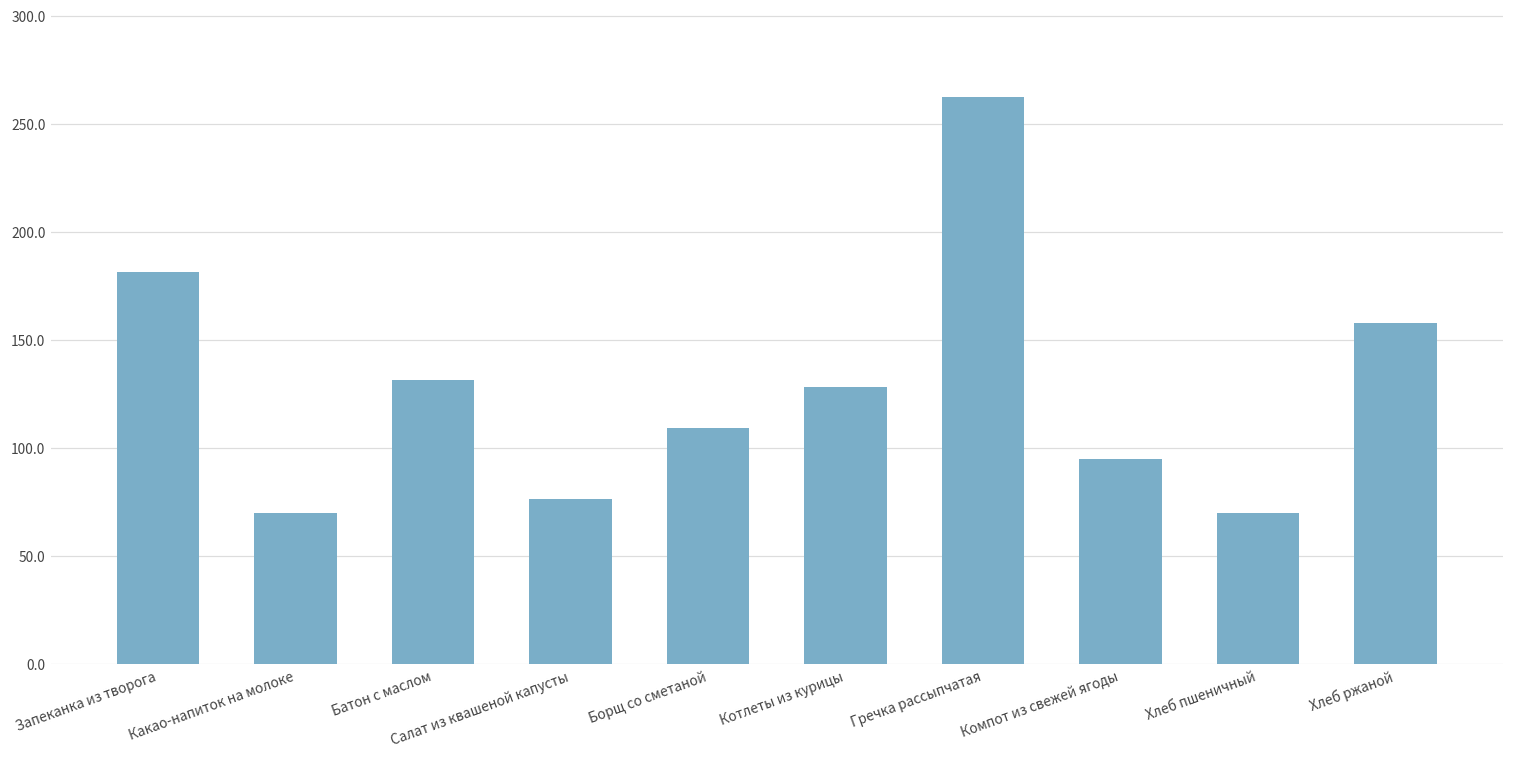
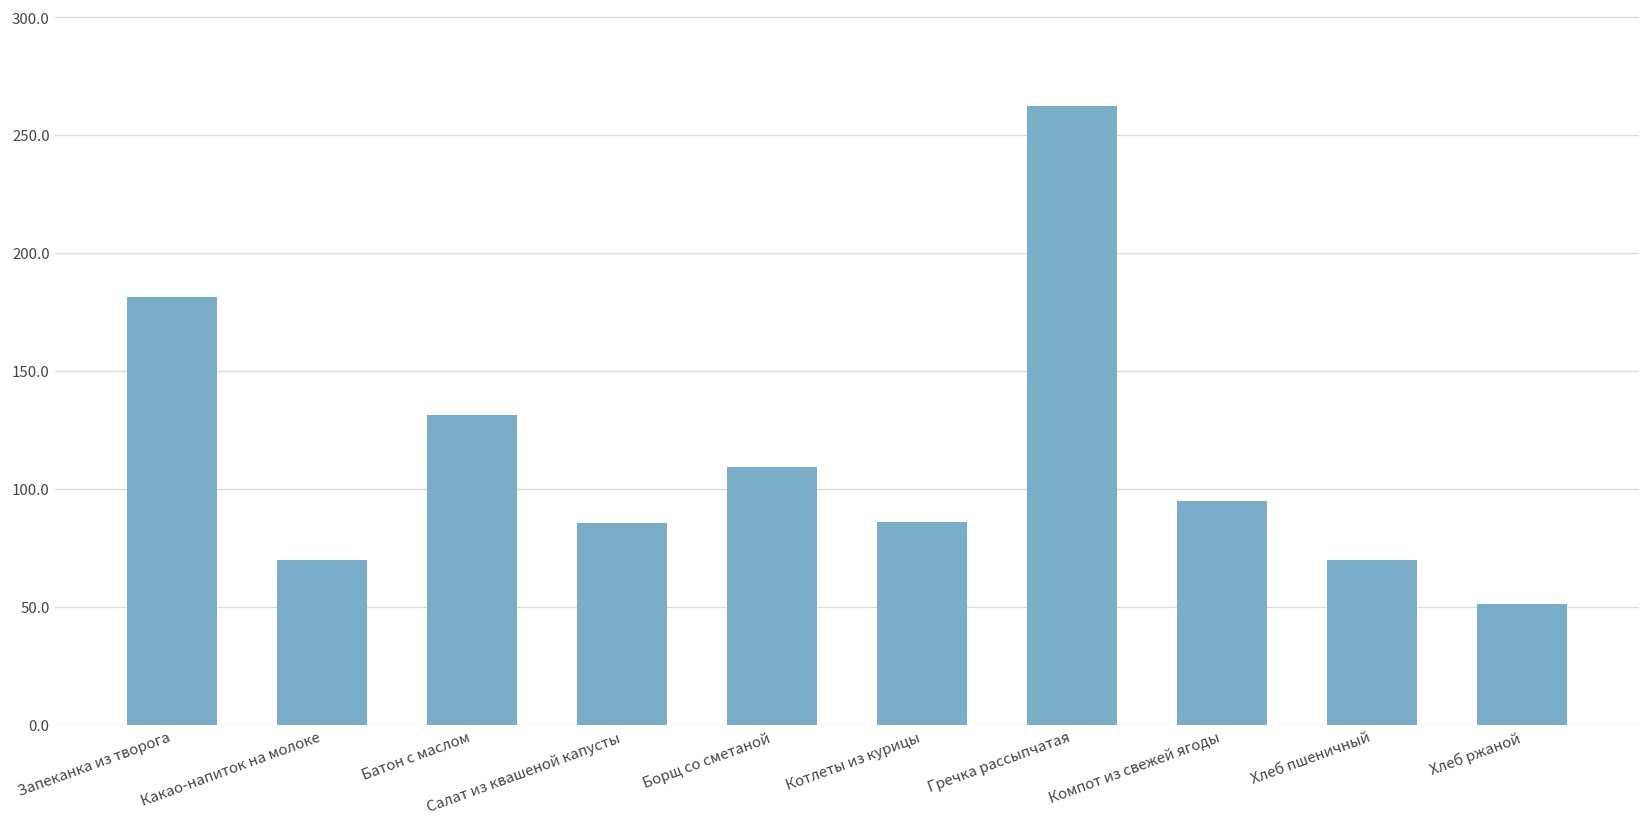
  {
    "Запеканка из творога": 182,
    "Какао-напиток на молоке": 70,
    "Батон с маслом": 131,
-   "Салат из квашеной капусты": 77,
+   "Салат из квашеной капусты": 86,
    "Борщ со сметаной": 109,
-   "Котлеты из курицы": 128,
+   "Котлеты из курицы": 86,
    "Гречка рассыпчатая": 263,
    "Компот из свежей ягоды": 95,
    "Хлеб пшеничный": 70,
-   "Хлеб ржаной": 158
+   "Хлеб ржаной": 51
  }
